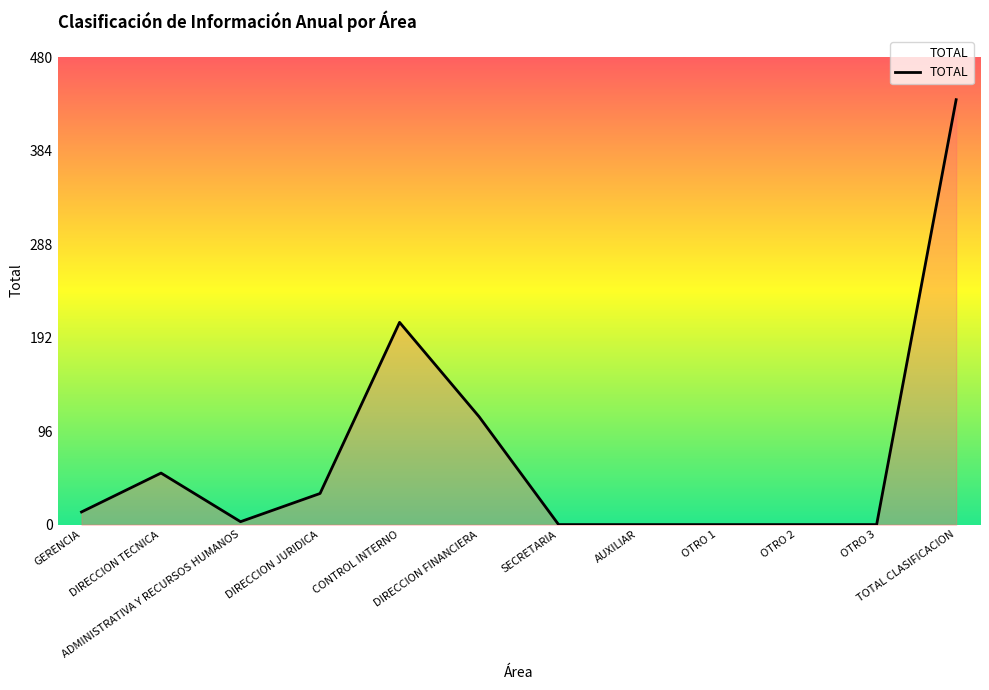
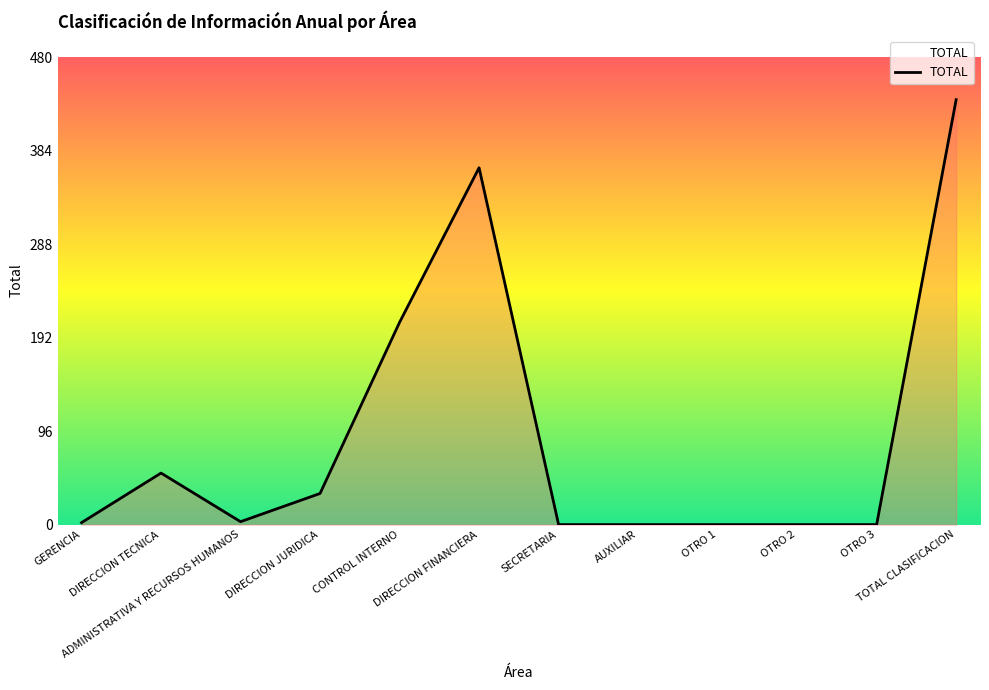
  {
-   "GERENCIA": 10,
+   "GERENCIA": 0,
    "DIRECCION TECNICA": 50,
    "ADMINISTRATIVA Y RECURSOS HUMANOS": 0,
    "DIRECCION JURIDICA": 30,
    "CONTROL INTERNO": 210,
-   "DIRECCION FINANCIERA": 110,
+   "DIRECCION FINANCIERA": 370,
    "SECRETARIA": 0,
    "AUXILIAR": 0,
    "OTRO 1": 0,
    "OTRO 2": 0,
    "OTRO 3": 0,
    "TOTAL CLASIFICACION": 440
  }
